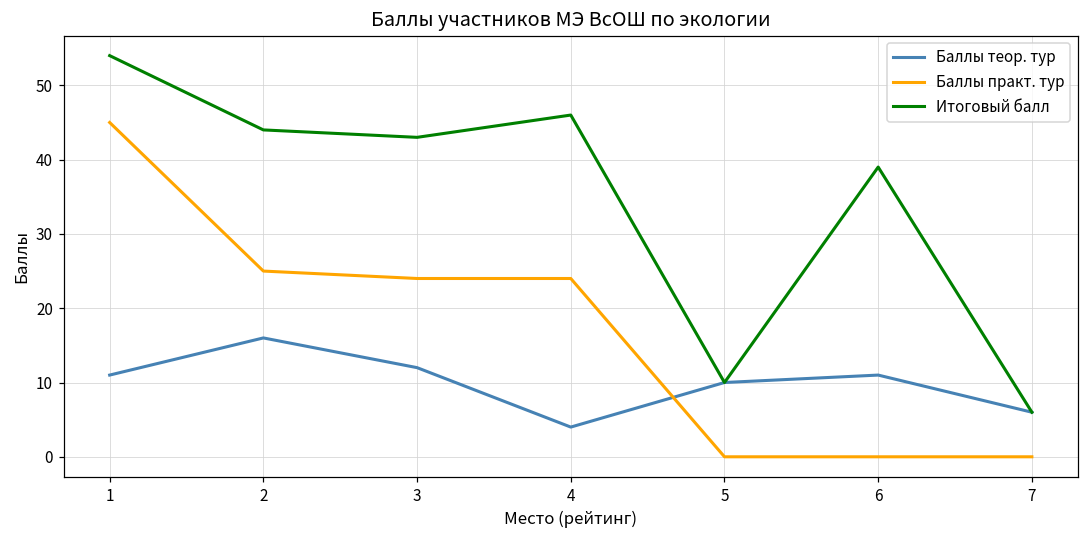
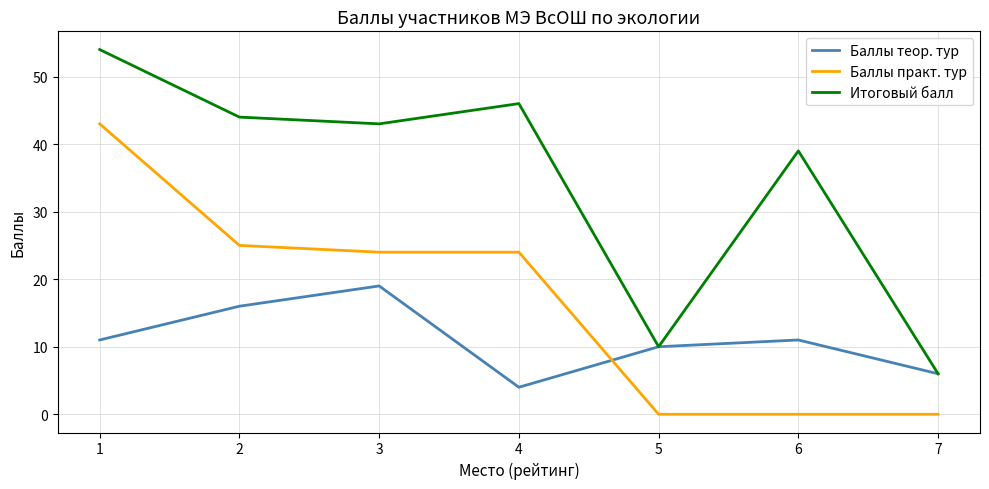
  {
    "Баллы теор. тур": {
      "1": 11,
      "2": 16,
-     "3": 12,
+     "3": 19,
      "4": 4,
      "6": 11
    },
    "Баллы практ. тур": {
-     "1": 45,
+     "1": 43,
      "2": 25,
      "3": 24,
      "4": 24,
      "5": 0,
      "6": 0,
      "7": 0
    },
    "Итоговый балл": {
      "1": 54,
      "2": 44,
      "3": 43,
      "4": 46,
      "6": 39
    }
  }
